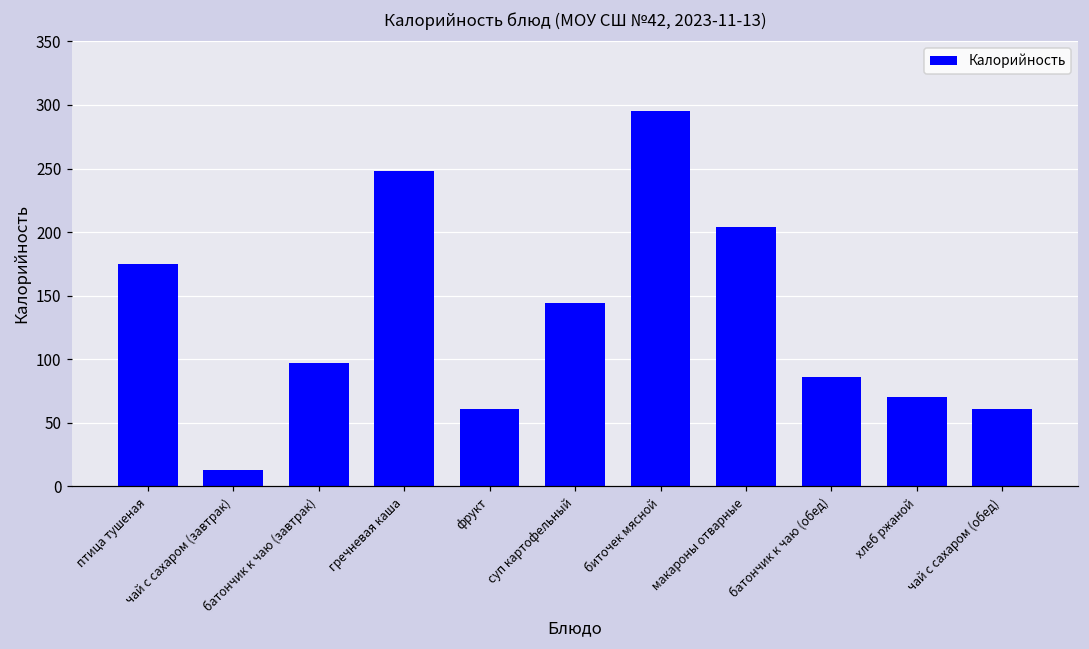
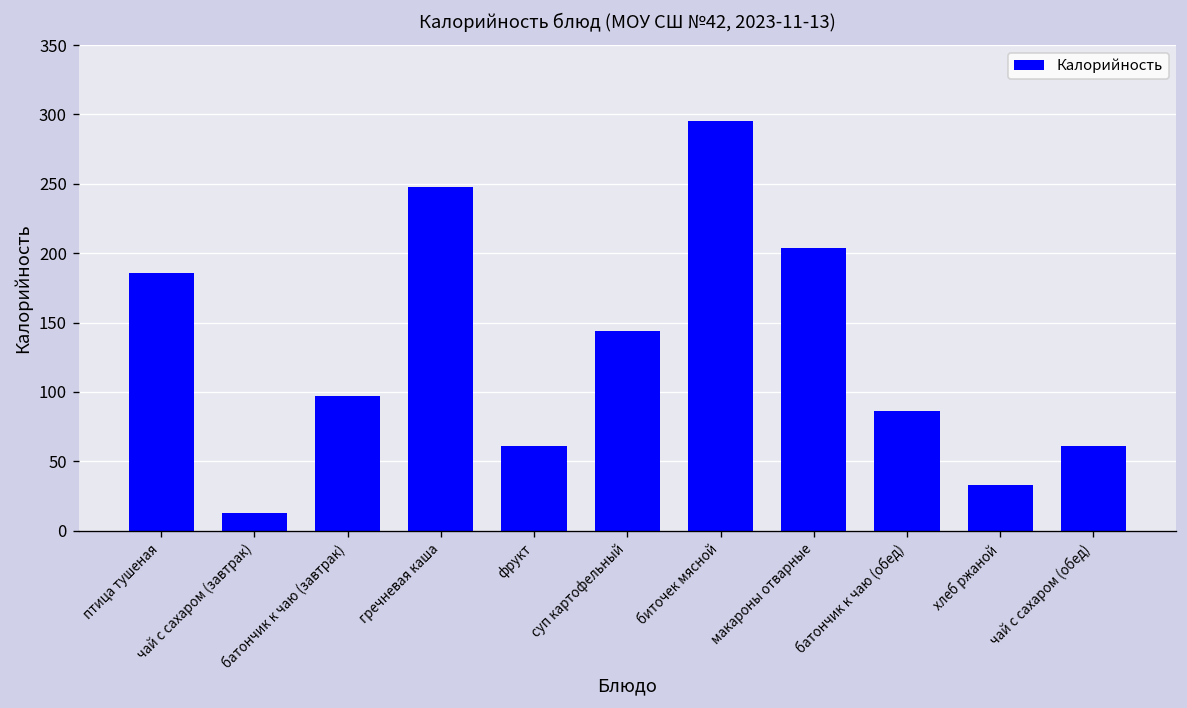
  {
-   "птица тушеная": 175,
+   "птица тушеная": 186,
    "чай с сахаром (завтрак)": 13,
    "батончик к чаю (завтрак)": 97,
    "гречневая каша": 248,
    "фрукт": 61,
    "суп картофельный": 144,
    "биточек мясной": 295,
    "макароны отварные": 204,
    "батончик к чаю (обед)": 86,
-   "хлеб ржаной": 70,
+   "хлеб ржаной": 33,
    "чай с сахаром (обед)": 61
  }
